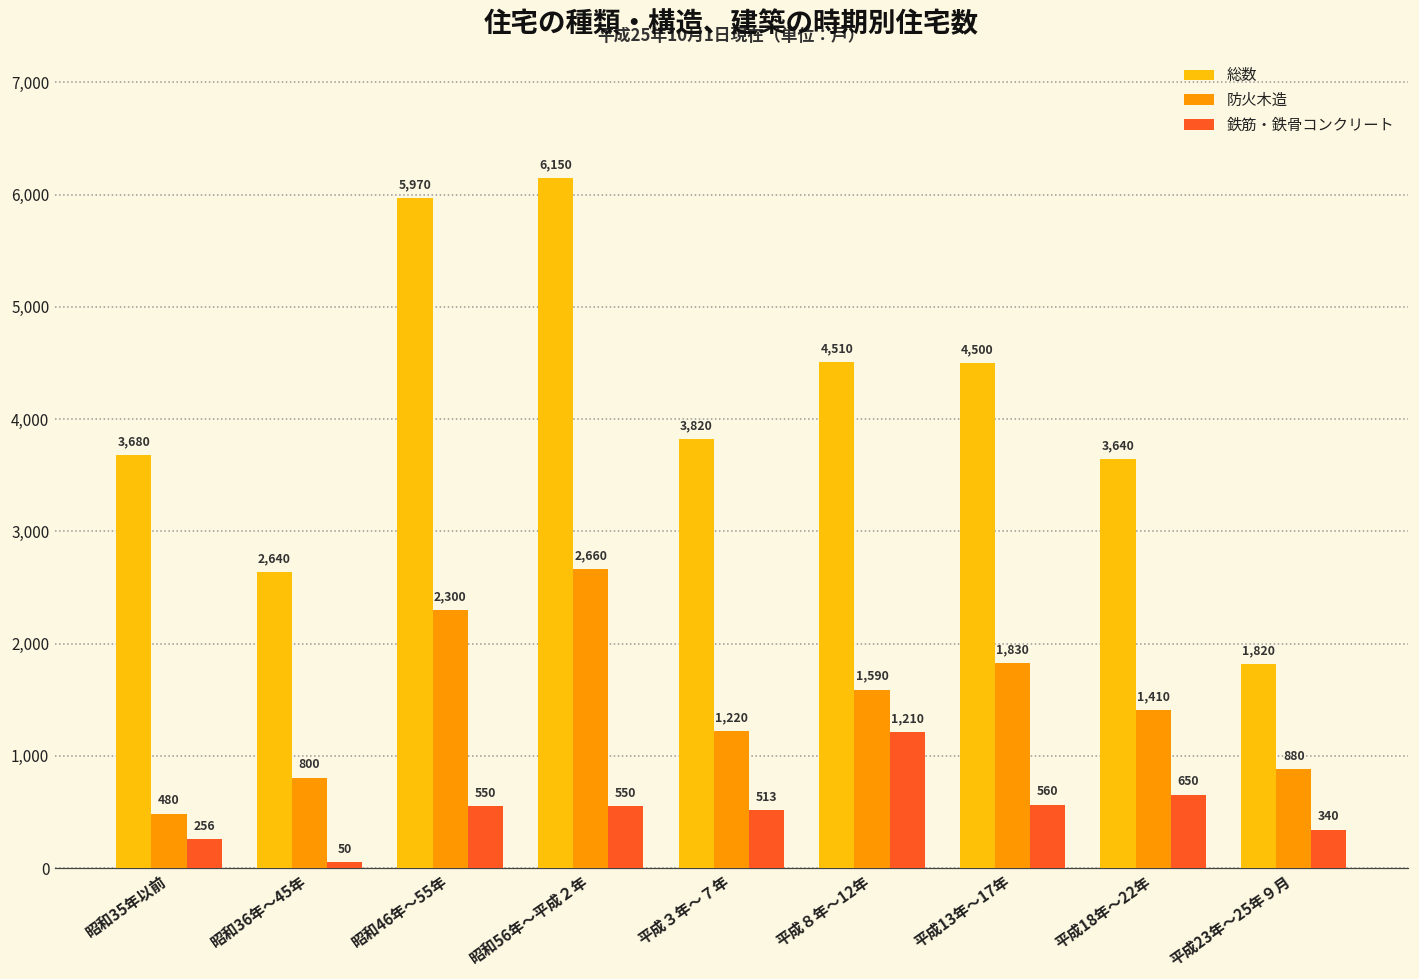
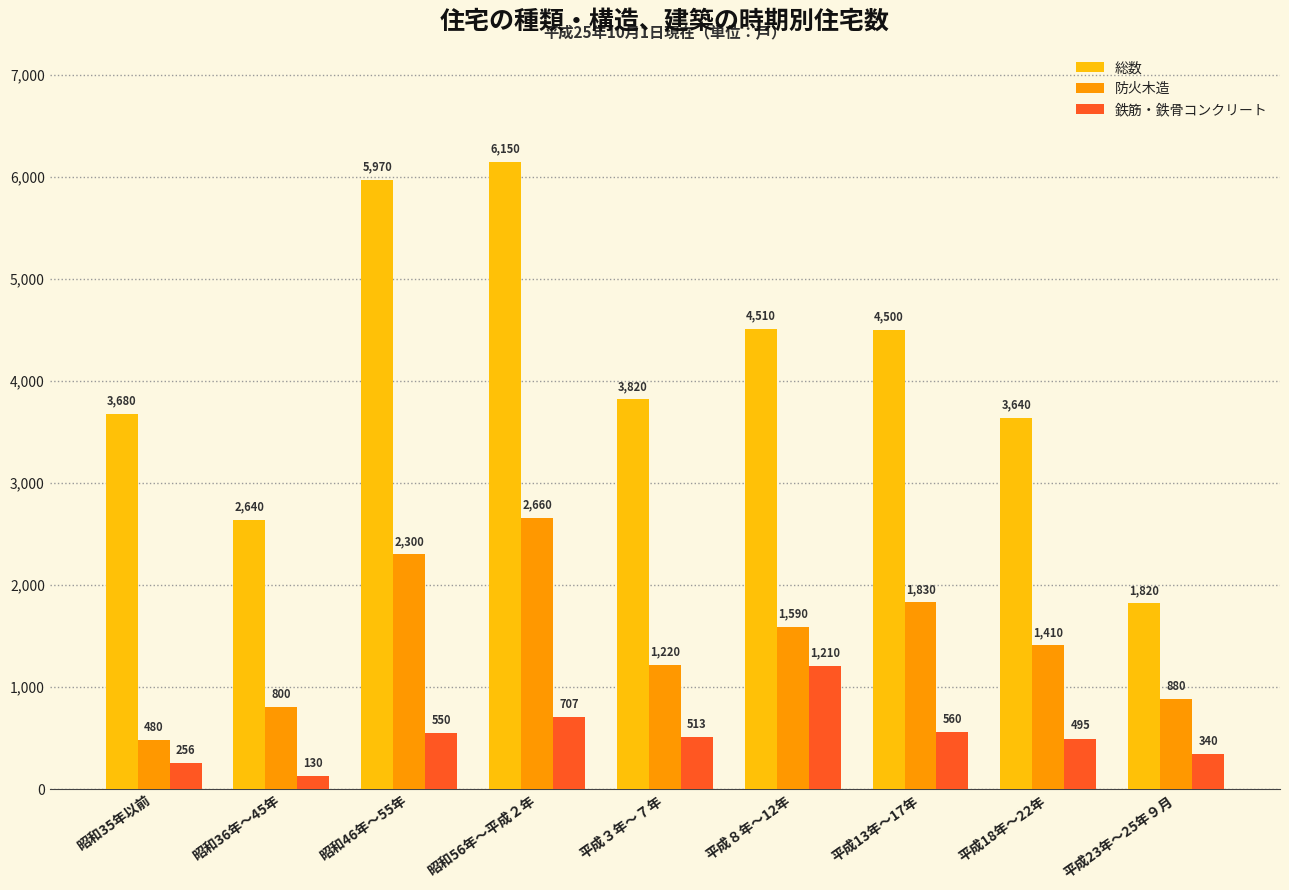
  {
    "鉄筋・鉄骨コンクリート": {
      "昭和35年以前": "256",
-     "昭和36年～45年": "50",
+     "昭和36年～45年": "130",
      "昭和46年～55年": "550",
-     "昭和56年～平成２年": "550",
+     "昭和56年～平成２年": "707",
      "平成３年～７年": "513",
      "平成８年～12年": "1,210",
      "平成13年～17年": "560",
-     "平成18年～22年": "650",
+     "平成18年～22年": "495",
      "平成23年～25年９月": "340"
    }
  }
